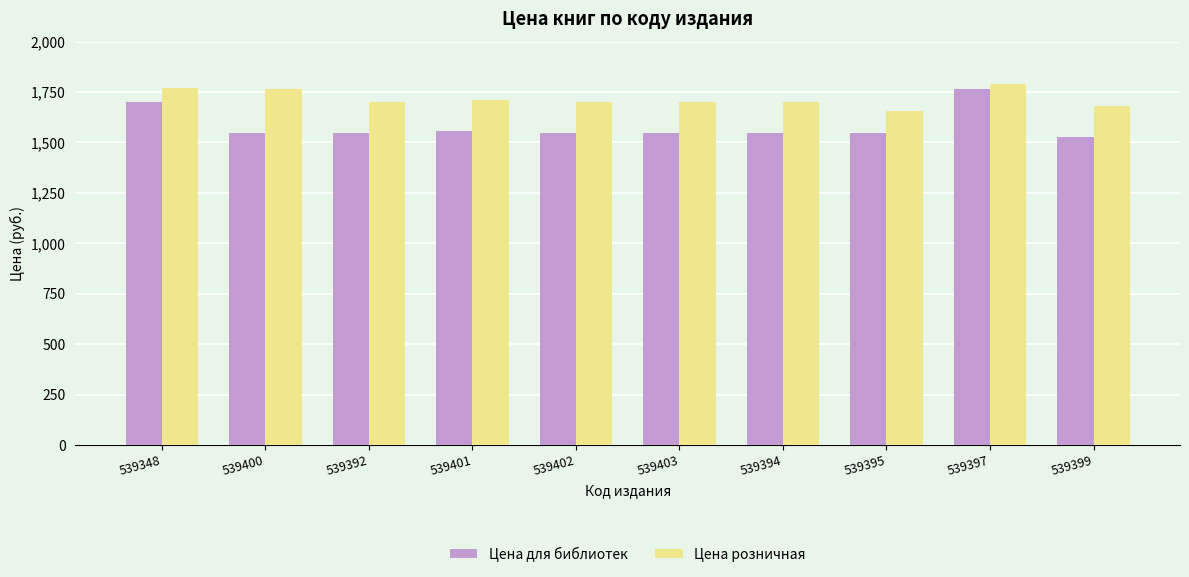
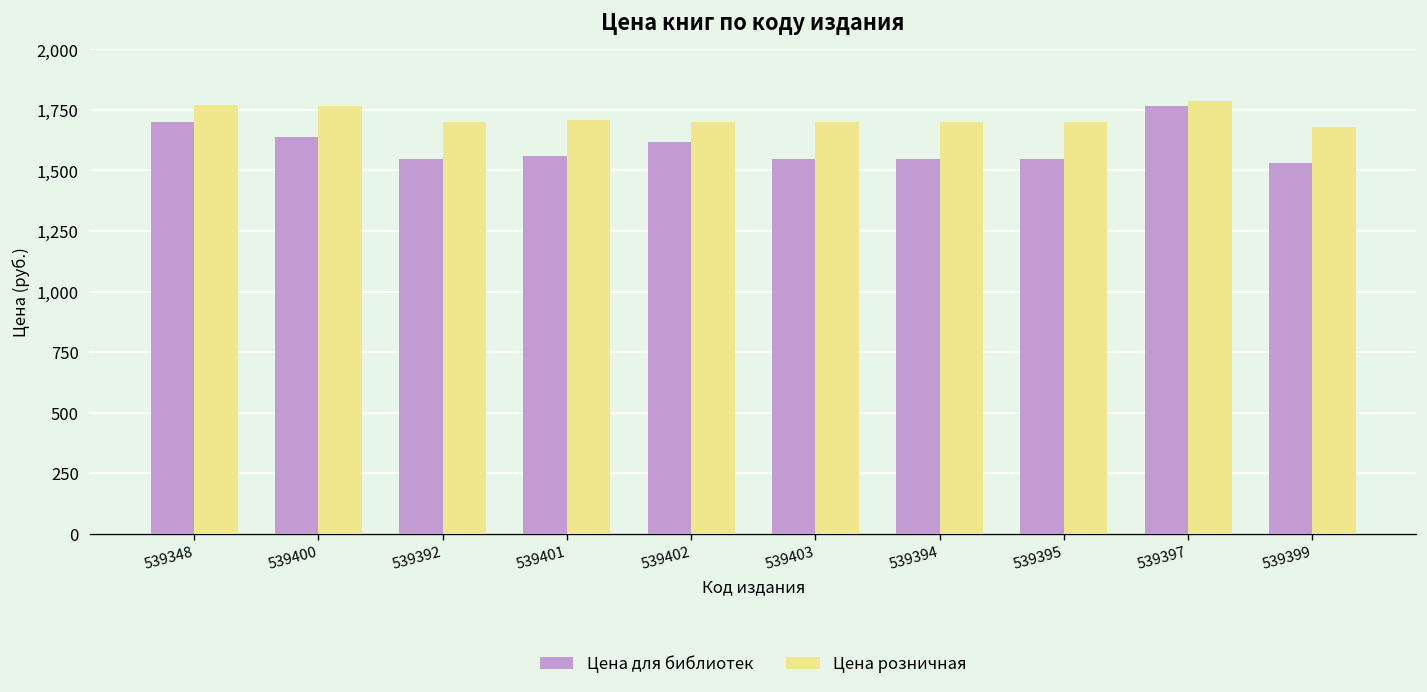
  {
    "Цена для библиотек": {
      "539348": "1,700",
-     "539400": "1,550",
+     "539400": "1,640",
      "539392": "1,550",
      "539401": "1,560",
-     "539402": "1,550",
+     "539402": "1,620",
      "539403": "1,550",
      "539394": "1,550",
      "539395": "1,550",
      "539397": "1,770",
      "539399": "1,530"
    },
    "Цена розничная": {
      "539348": "1,770",
      "539400": "1,770",
      "539392": "1,700",
      "539401": "1,710",
      "539402": "1,700",
      "539403": "1,700",
      "539394": "1,700",
-     "539395": "1,660",
+     "539395": "1,700",
      "539397": "1,790",
      "539399": "1,680"
    }
  }
